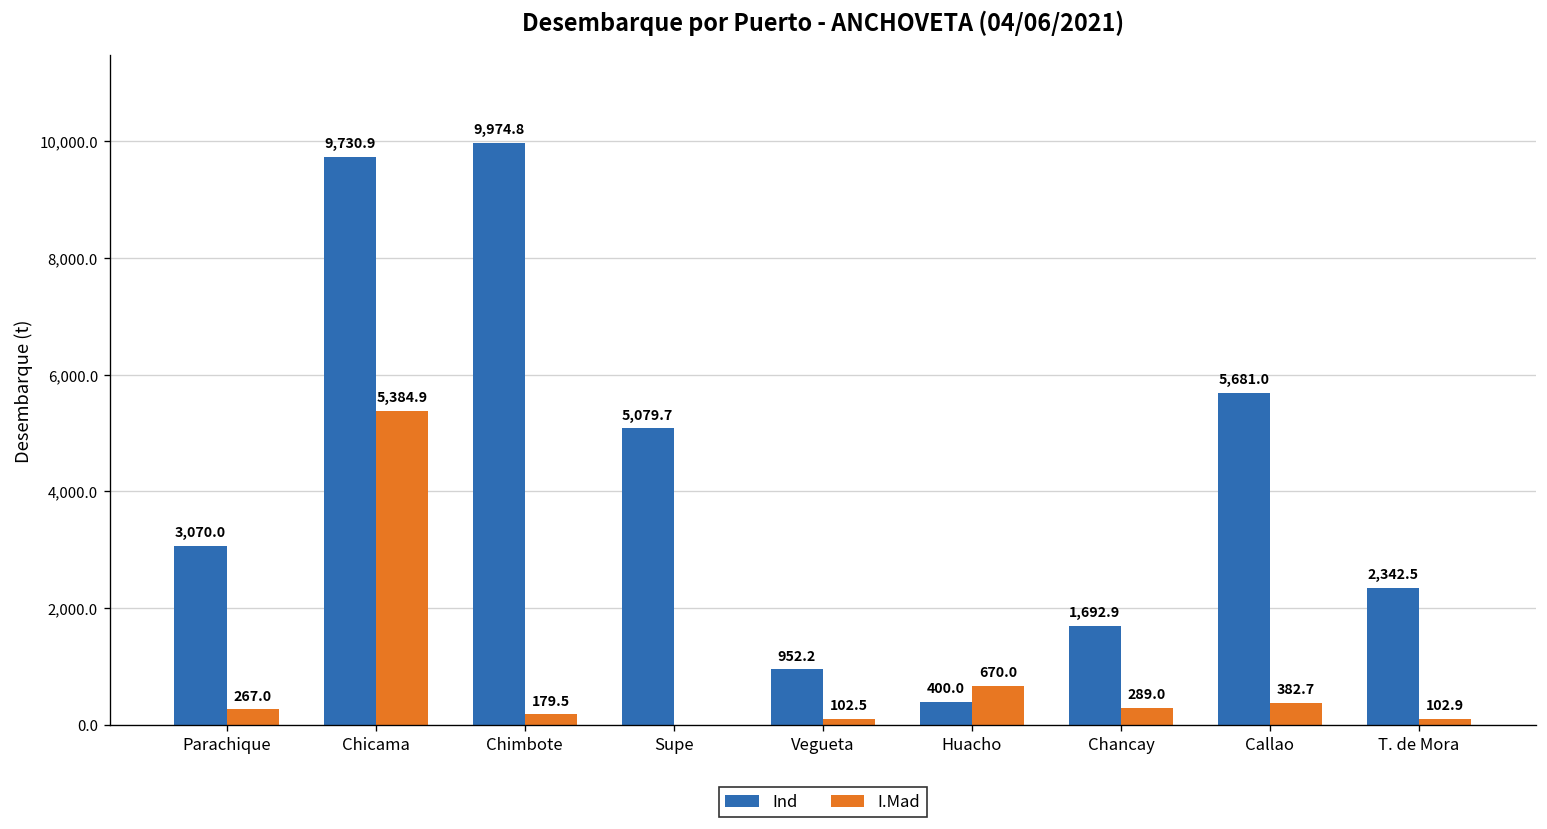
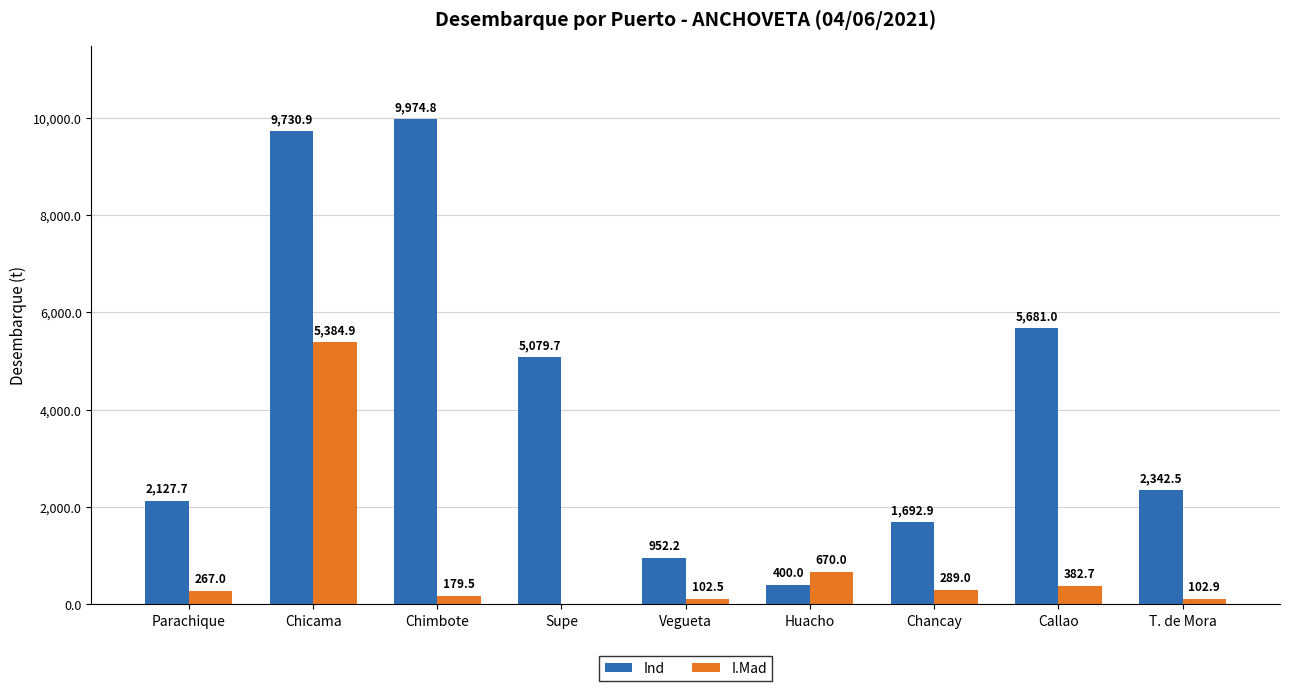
  {
    "Ind": {
-     "Parachique": "3,070.0",
+     "Parachique": "2,127.7",
      "Chicama": "9,730.9",
      "Chimbote": "9,974.8",
      "Supe": "5,079.7",
      "Vegueta": "952.2",
      "Huacho": "400.0",
      "Chancay": "1,692.9",
      "Callao": "5,681.0",
      "T. de Mora": "2,342.5"
    },
    "I.Mad": {
      "Parachique": "267.0",
      "Chicama": "5,384.9",
      "Chimbote": "179.5",
      "Vegueta": "102.5",
      "Huacho": "670.0",
      "Chancay": "289.0",
      "Callao": "382.7",
      "T. de Mora": "102.9"
    }
  }
